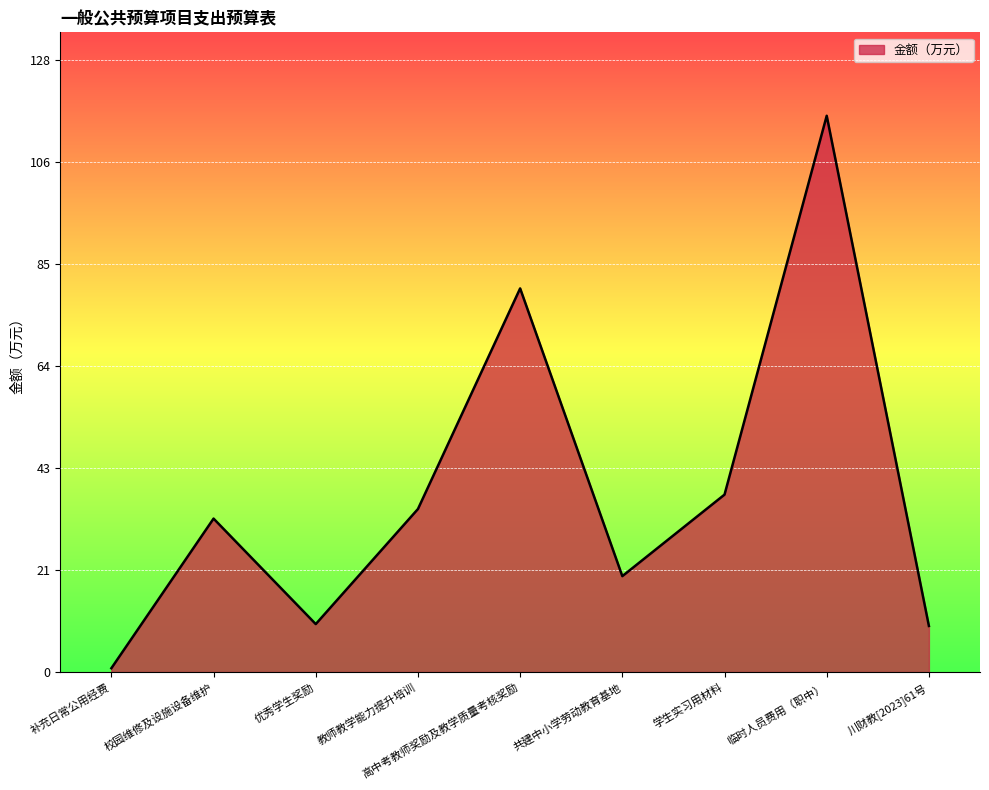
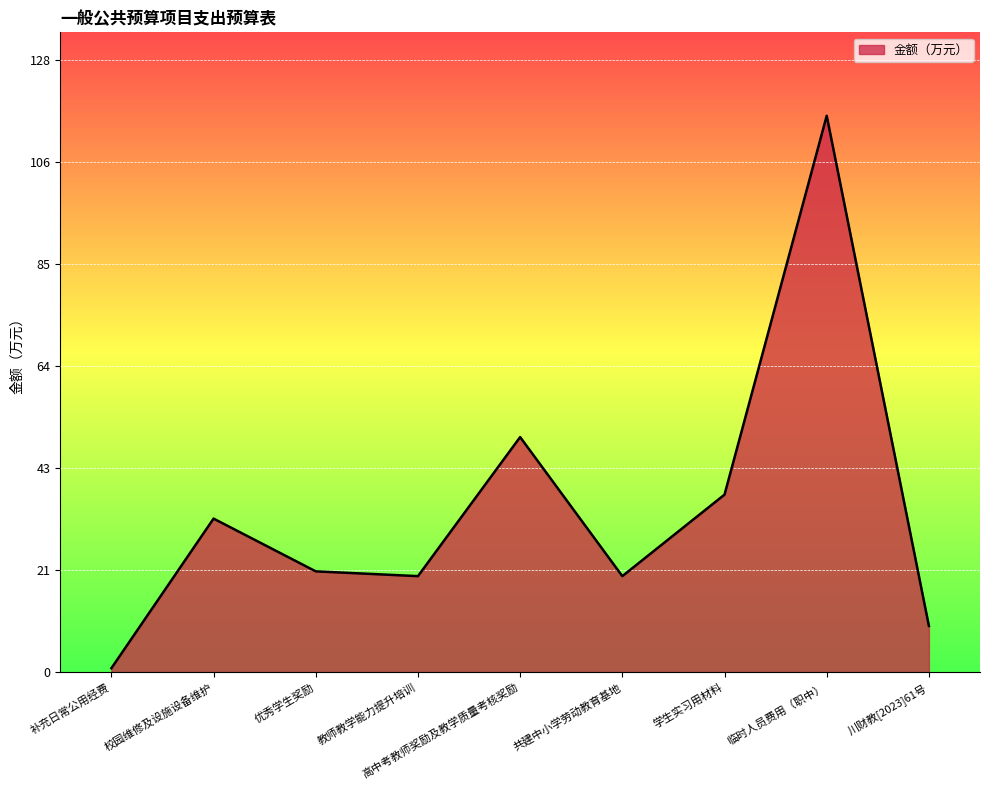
  {
    "补充日常公用经费": 1,
    "校园维修及设施设备维护": 32,
-   "优秀学生奖励": 10,
-   "教师教学能力提升培训": 34,
-   "高中考教师奖励及教学质量考核奖励": 80,
+   "优秀学生奖励": 21,
+   "教师教学能力提升培训": 20,
+   "高中考教师奖励及教学质量考核奖励": 49,
    "共建中小学劳动教育基地": 20,
    "学生实习用材料": 37,
    "临时人员费用（职中）": 116,
    "川财教[2023]61号": 10
  }
